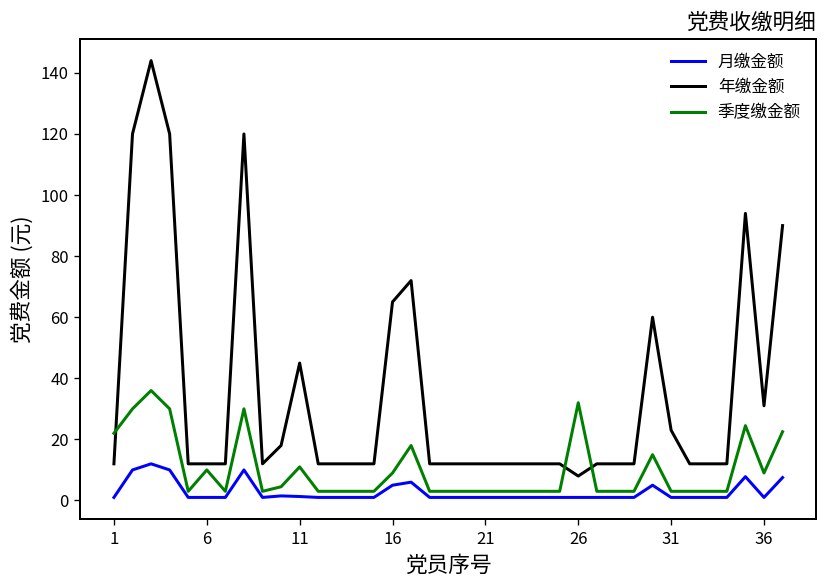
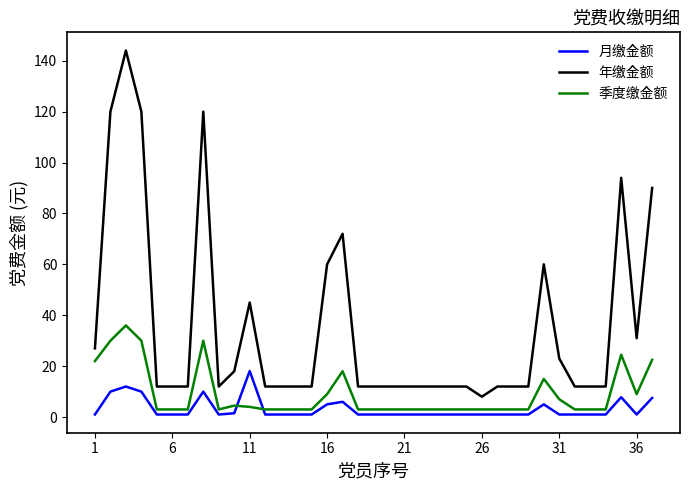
  {
    "月缴金额": {
      "1": 1,
      "6": 1,
-     "11": 1,
+     "11": 18,
      "16": 5,
      "21": 1,
      "26": 1,
      "31": 1,
      "36": 1
    },
    "年缴金额": {
-     "1": 12,
+     "1": 27,
      "6": 12,
      "11": 45,
-     "16": 65,
+     "16": 60,
      "21": 12,
      "26": 8,
      "31": 23,
      "36": 31
    },
    "季度缴金额": {
      "1": 22,
-     "6": 10,
-     "11": 11,
+     "6": 3,
+     "11": 4,
      "16": 9,
      "21": 3,
-     "26": 32,
-     "31": 3,
+     "26": 3,
+     "31": 7,
      "36": 9
    }
  }
